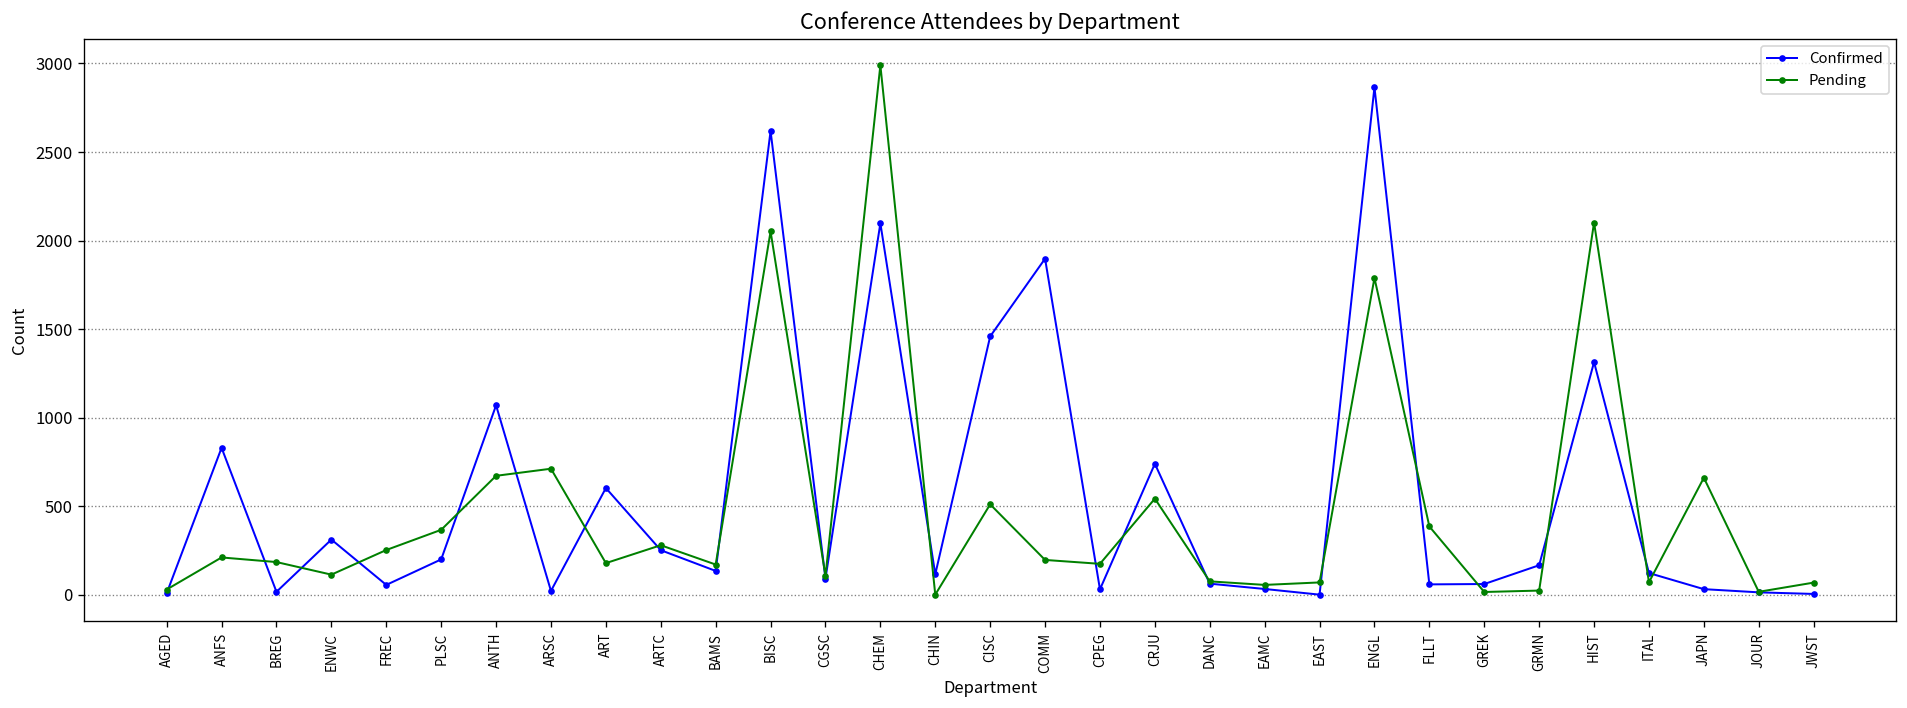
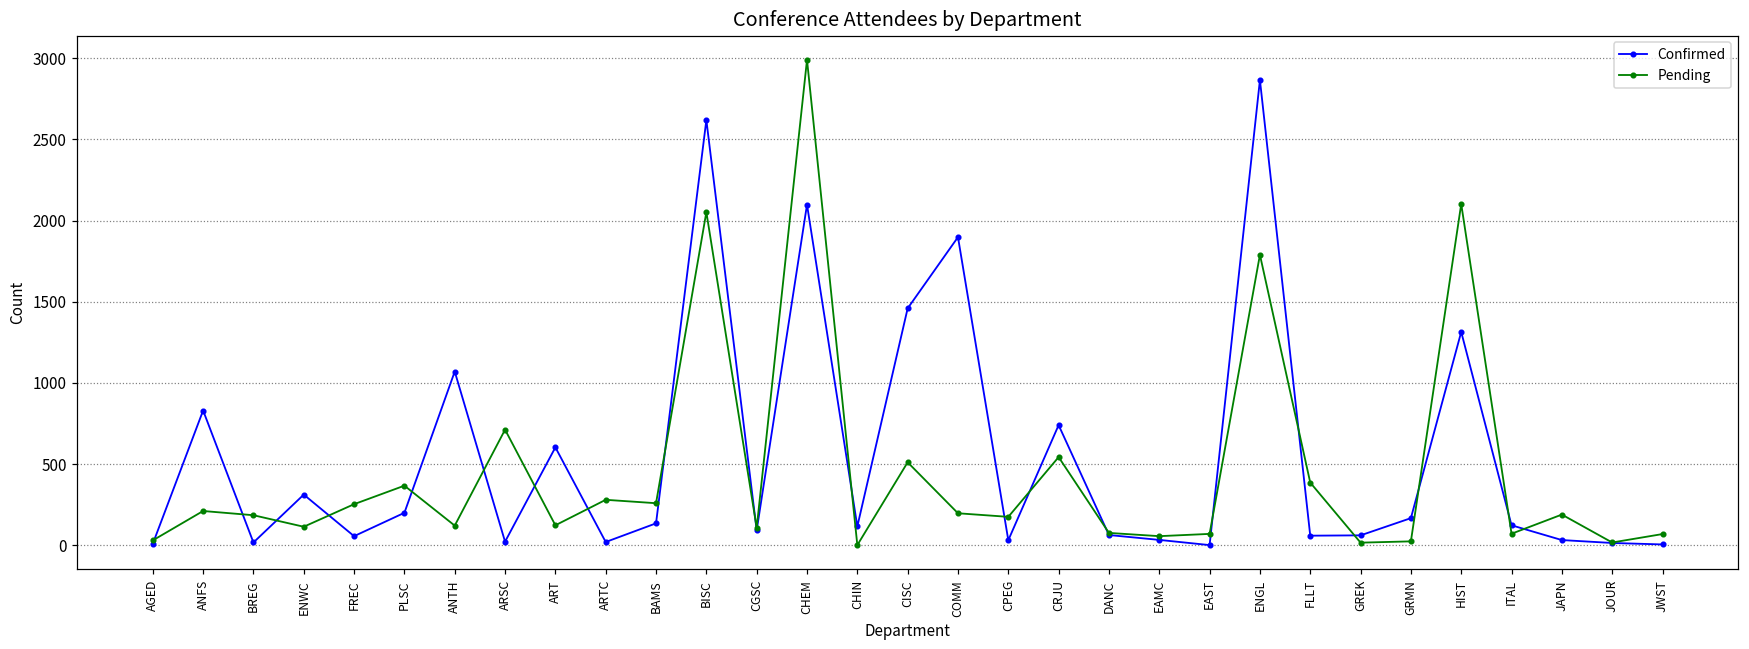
  {
    "Confirmed": {
      "AGED": 10,
      "ANFS": 830,
      "BREG": 20,
      "ENWC": 310,
      "FREC": 60,
      "PLSC": 200,
      "ANTH": 1070,
      "ARSC": 20,
      "ART": 600,
-     "ARTC": 250,
+     "ARTC": 20,
      "BAMS": 140,
      "BISC": 2620,
      "CHEM": 2100,
      "CHIN": 120,
      "CISC": 1460,
      "COMM": 1900,
      "CPEG": 30,
      "CRJU": 740,
      "EAMC": 30,
      "EAST": 0,
      "ENGL": 2870,
      "FLLT": 60,
      "GREK": 60,
      "GRMN": 170,
      "HIST": 1310,
      "ITAL": 120,
      "JAPN": 30,
      "JWST": 10
    },
    "Pending": {
      "AGED": 30,
      "ANFS": 210,
      "BREG": 190,
      "ENWC": 110,
      "FREC": 250,
      "PLSC": 370,
-     "ANTH": 670,
+     "ANTH": 120,
      "ARSC": 710,
-     "ART": 180,
+     "ART": 120,
      "ARTC": 280,
-     "BAMS": 170,
+     "BAMS": 260,
      "BISC": 2050,
      "CHEM": 2990,
      "CHIN": 0,
      "CISC": 510,
      "COMM": 200,
      "CPEG": 180,
      "CRJU": 540,
      "EAMC": 60,
      "EAST": 70,
      "ENGL": 1790,
      "FLLT": 390,
      "GREK": 20,
      "GRMN": 20,
      "HIST": 2100,
      "ITAL": 70,
-     "JAPN": 660,
+     "JAPN": 190,
      "JWST": 70
    }
  }
